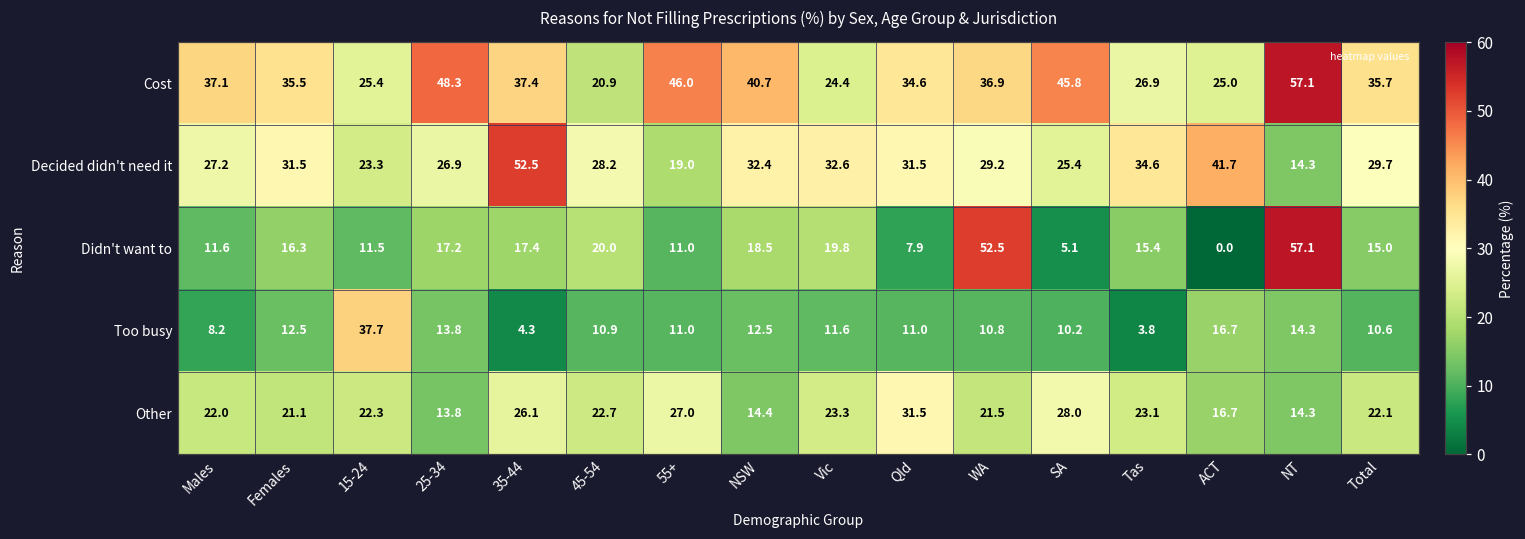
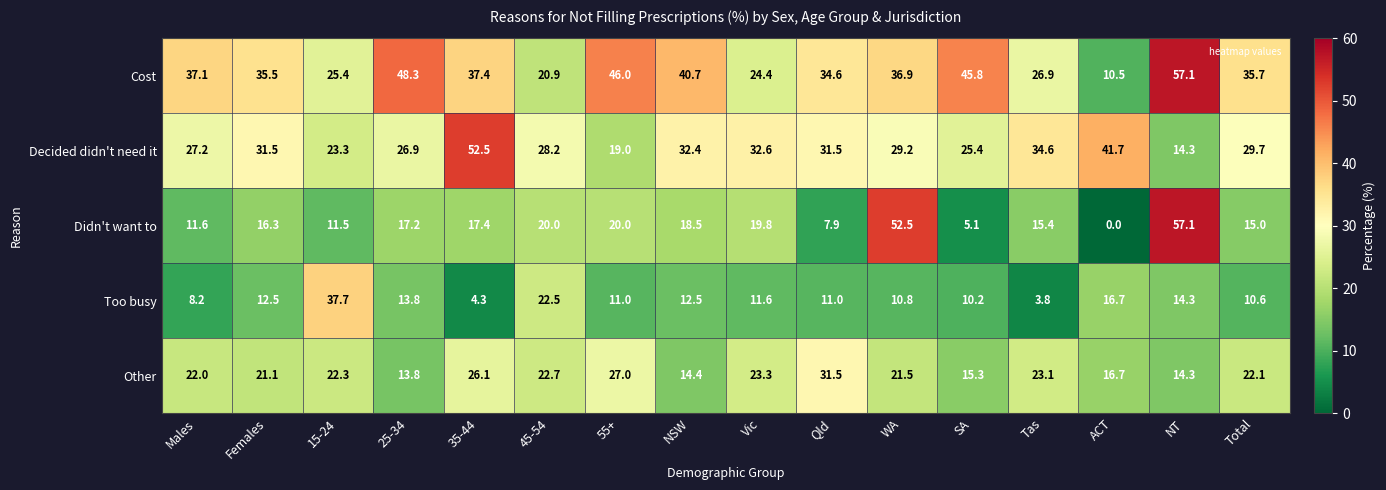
  {
    "Cost": {
      "Males": 37.1,
      "Females": 35.5,
      "15-24": 25.4,
      "25-34": 48.3,
      "35-44": 37.4,
      "45-54": 20.9,
      "55+": 46.0,
      "NSW": 40.7,
      "Vic": 24.4,
      "Qld": 34.6,
      "WA": 36.9,
      "SA": 45.8,
      "Tas": 26.9,
-     "ACT": 25.0,
+     "ACT": 10.5,
      "NT": 57.1,
      "Total": 35.7
    },
    "Decided didn't need it": {
      "Males": 27.2,
      "Females": 31.5,
      "15-24": 23.3,
      "25-34": 26.9,
      "35-44": 52.5,
      "45-54": 28.2,
      "55+": 19.0,
      "NSW": 32.4,
      "Vic": 32.6,
      "Qld": 31.5,
      "WA": 29.2,
      "SA": 25.4,
      "Tas": 34.6,
      "ACT": 41.7,
      "NT": 14.3,
      "Total": 29.7
    },
    "Didn't want to": {
      "Males": 11.6,
      "Females": 16.3,
      "15-24": 11.5,
      "25-34": 17.2,
      "35-44": 17.4,
      "45-54": 20.0,
-     "55+": 11.0,
+     "55+": 20.0,
      "NSW": 18.5,
      "Vic": 19.8,
      "Qld": 7.9,
      "WA": 52.5,
      "SA": 5.1,
      "Tas": 15.4,
      "ACT": 0.0,
      "NT": 57.1,
      "Total": 15.0
    },
    "Too busy": {
      "Males": 8.2,
      "Females": 12.5,
      "15-24": 37.7,
      "25-34": 13.8,
      "35-44": 4.3,
-     "45-54": 10.9,
+     "45-54": 22.5,
      "55+": 11.0,
      "NSW": 12.5,
      "Vic": 11.6,
      "Qld": 11.0,
      "WA": 10.8,
      "SA": 10.2,
      "Tas": 3.8,
      "ACT": 16.7,
      "NT": 14.3,
      "Total": 10.6
    },
    "Other": {
      "Males": 22.0,
      "Females": 21.1,
      "15-24": 22.3,
      "25-34": 13.8,
      "35-44": 26.1,
      "45-54": 22.7,
      "55+": 27.0,
      "NSW": 14.4,
      "Vic": 23.3,
      "Qld": 31.5,
      "WA": 21.5,
-     "SA": 28.0,
+     "SA": 15.3,
      "Tas": 23.1,
      "ACT": 16.7,
      "NT": 14.3,
      "Total": 22.1
    }
  }
